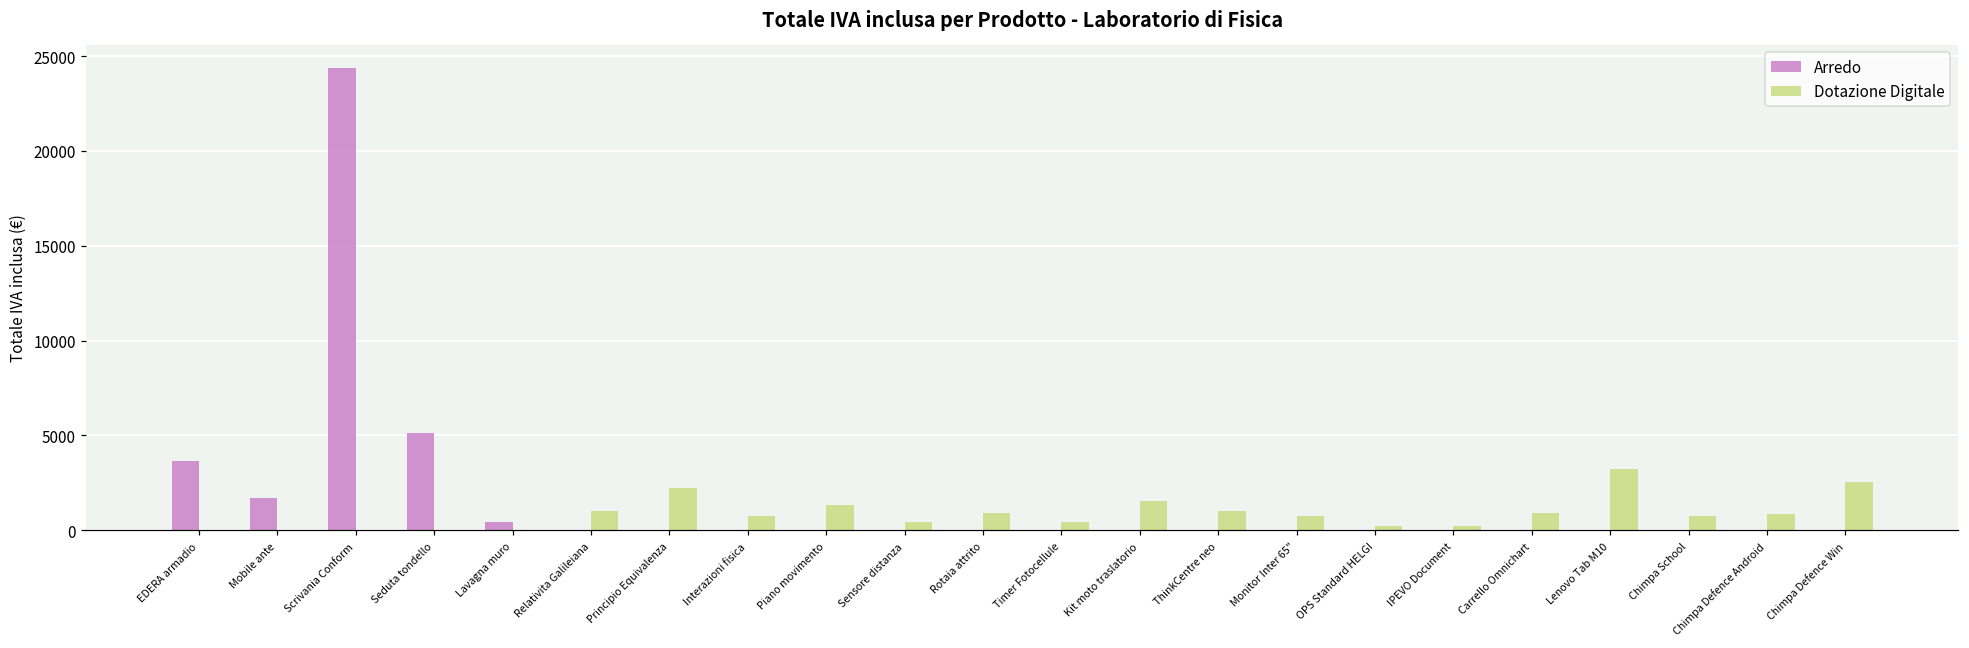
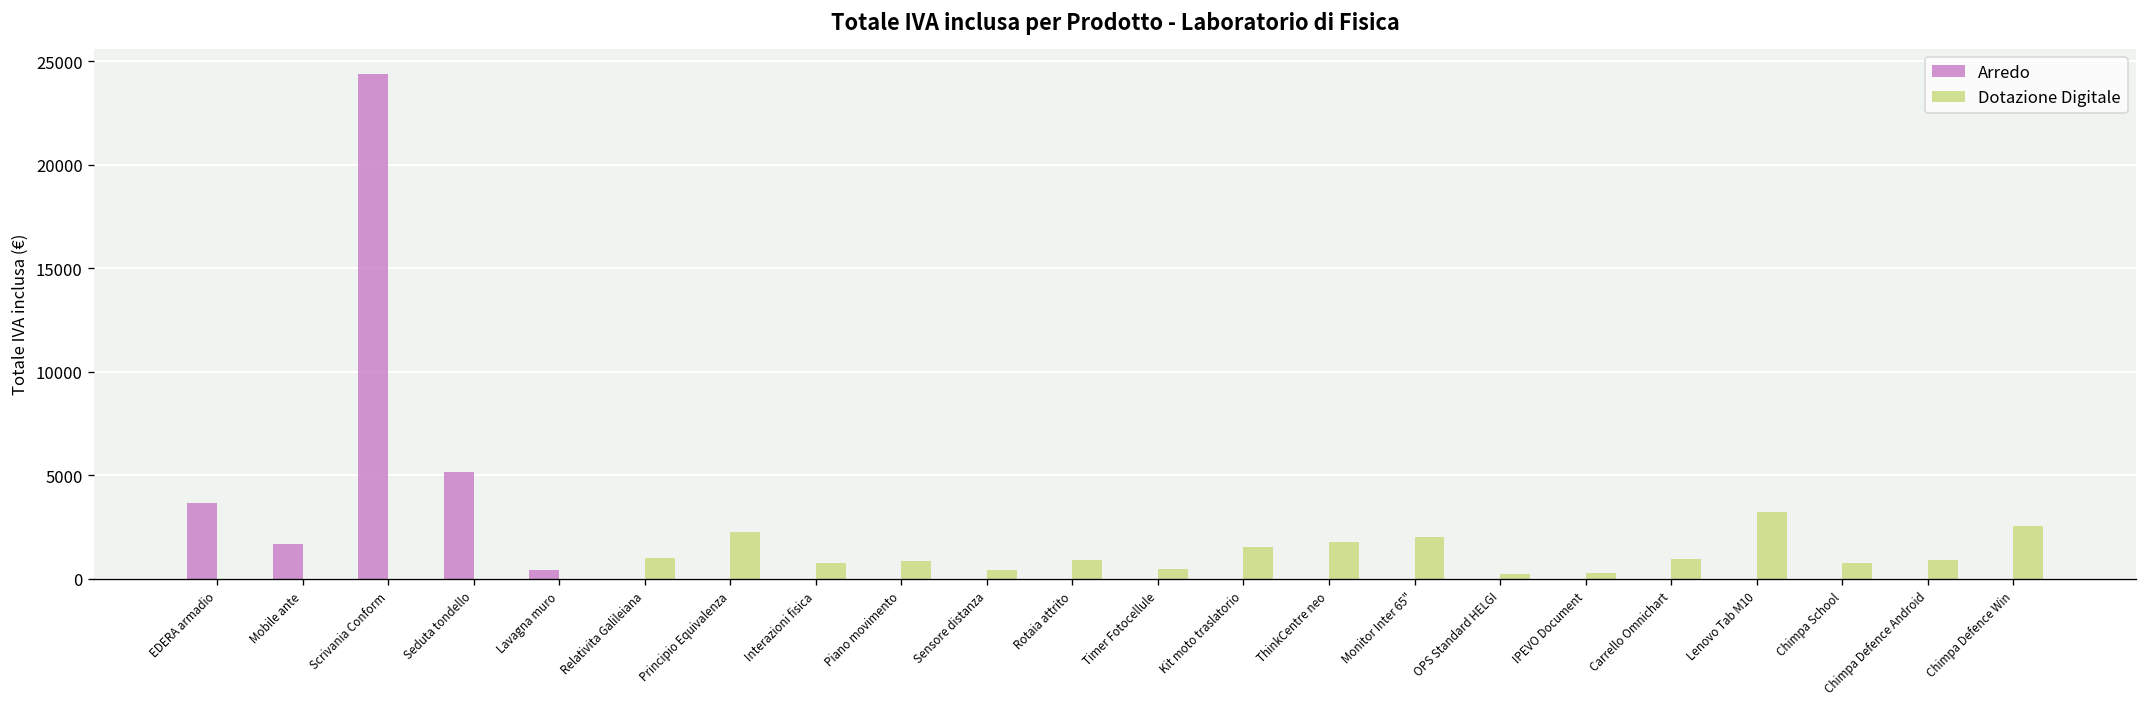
  {
    "Arredo": {
      "EDERA armadio": 3700,
      "Mobile ante": 1700,
      "Scrivania Conform": 24400,
      "Seduta tondello": 5100,
      "Lavagna muro": 400,
      "Relativita Galileiana": 0,
      "Principio Equivalenza": 0,
      "Interazioni fisica": 0,
      "Piano movimento": 0,
      "Sensore distanza": 0,
      "Rotaia attrito": 0,
      "Timer Fotocellule": 0,
      "Kit moto traslatorio": 0,
      "ThinkCentre neo": 0,
      "Monitor Inter 65\"": 0,
      "OPS Standard HELGI": 0,
      "IPEVO Document": 0,
      "Carrello Omnichart": 0,
      "Lenovo Tab M10": 0,
      "Chimpa School": 0,
      "Chimpa Defence Android": 0,
      "Chimpa Defence Win": 0
    },
    "Dotazione Digitale": {
      "EDERA armadio": 0,
      "Mobile ante": 0,
      "Scrivania Conform": 0,
      "Seduta tondello": 0,
      "Lavagna muro": 0,
      "Relativita Galileiana": 1000,
      "Principio Equivalenza": 2200,
      "Interazioni fisica": 800,
-     "Piano movimento": 1400,
+     "Piano movimento": 800,
      "Sensore distanza": 400,
      "Rotaia attrito": 900,
      "Timer Fotocellule": 500,
      "Kit moto traslatorio": 1500,
-     "ThinkCentre neo": 1000,
-     "Monitor Inter 65\"": 800,
+     "ThinkCentre neo": 1800,
+     "Monitor Inter 65\"": 2000,
      "OPS Standard HELGI": 200,
      "IPEVO Document": 200,
      "Carrello Omnichart": 900,
      "Lenovo Tab M10": 3200,
      "Chimpa School": 800,
      "Chimpa Defence Android": 900,
      "Chimpa Defence Win": 2600
    }
  }
